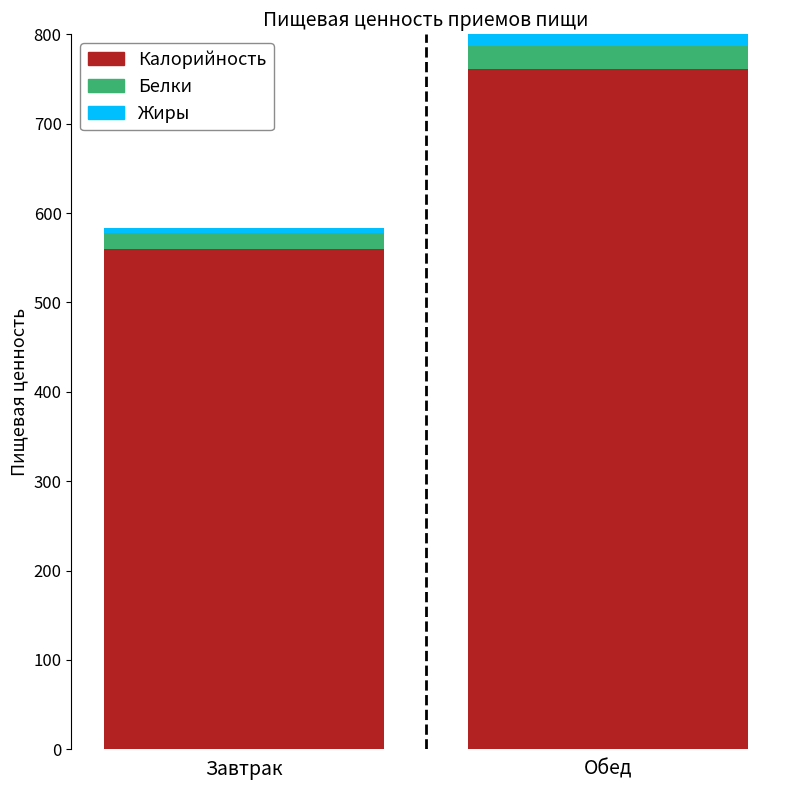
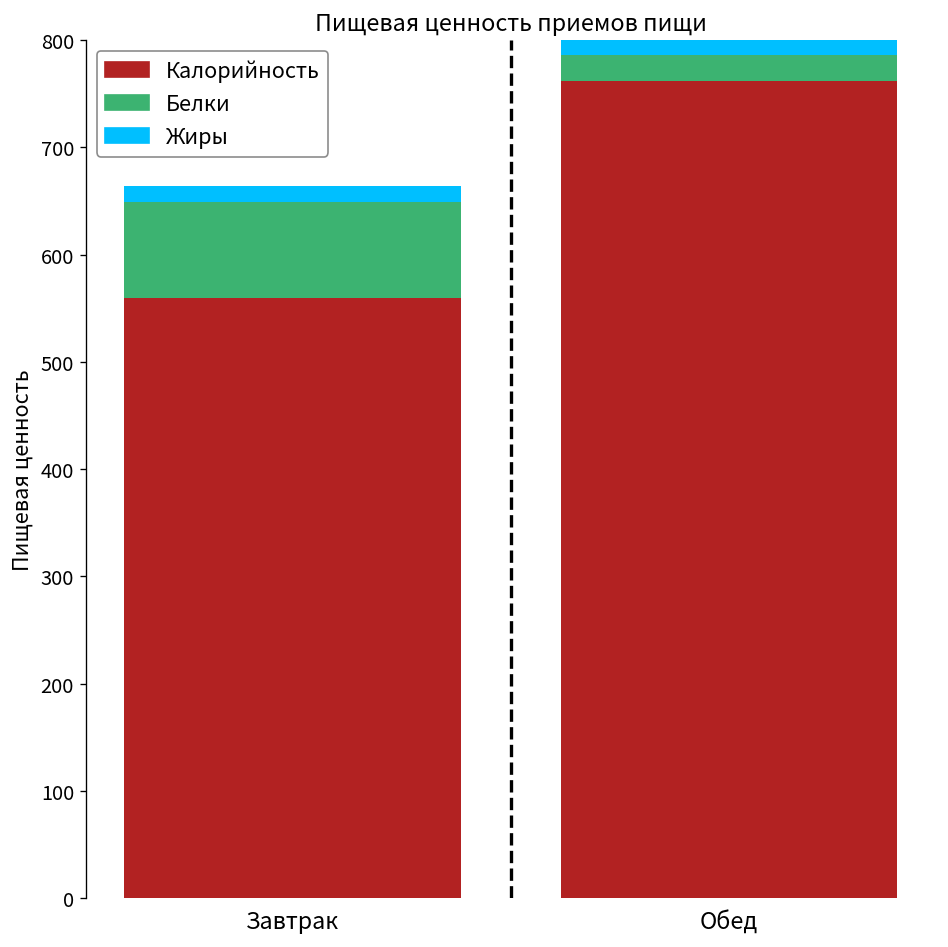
  {
    "Калорийность": {
      "Завтрак": 560,
      "Обед": 760
    },
    "Белки": {
-     "Завтрак": 20,
+     "Завтрак": 90,
      "Обед": 20
    },
    "Жиры": {
-     "Завтрак": 10
+     "Завтрак": 20
    }
  }
